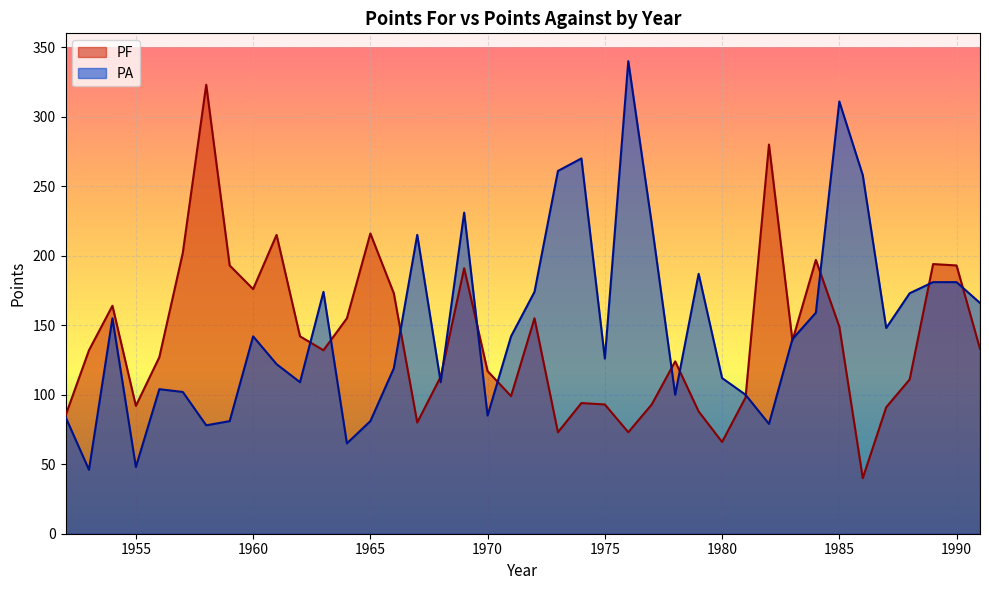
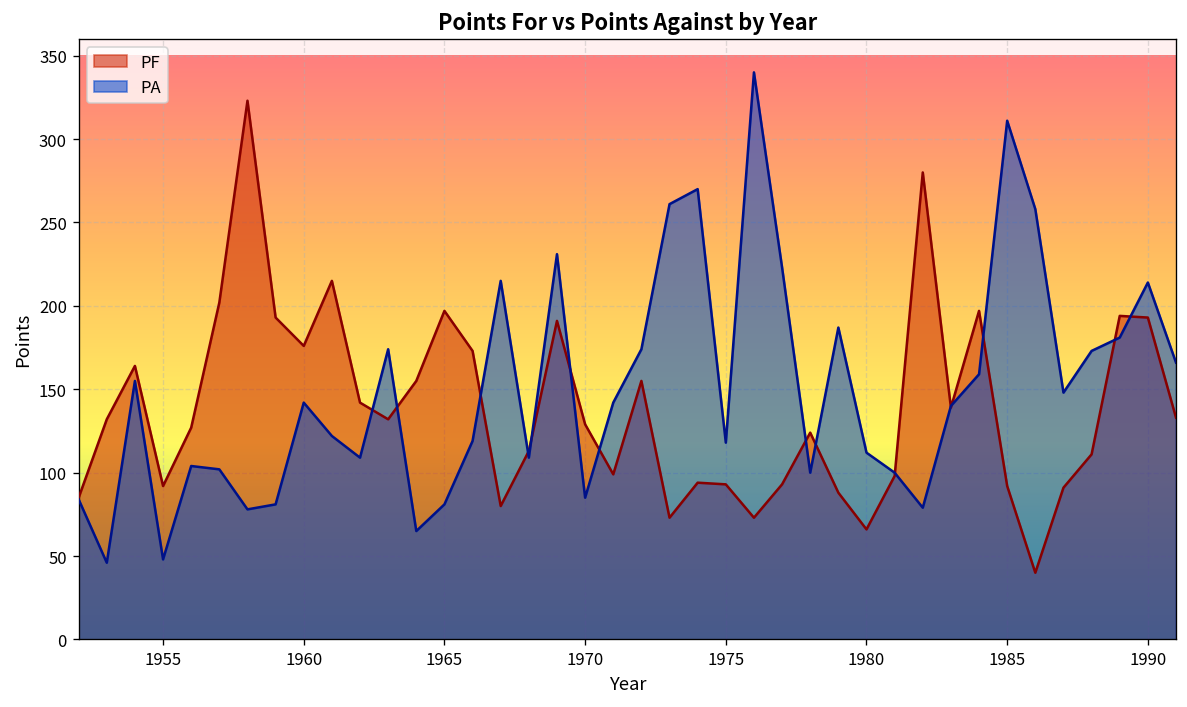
  {
    "PF": {
      "1955": 92,
      "1960": 176,
-     "1965": 216,
-     "1970": 117,
+     "1965": 197,
+     "1970": 129,
      "1975": 93,
      "1980": 66,
-     "1985": 149,
+     "1985": 92,
      "1990": 193
    },
    "PA": {
      "1955": 48,
      "1960": 142,
      "1965": 81,
      "1970": 85,
-     "1975": 126,
+     "1975": 118,
      "1980": 112,
      "1985": 311,
-     "1990": 181
+     "1990": 214
    }
  }
